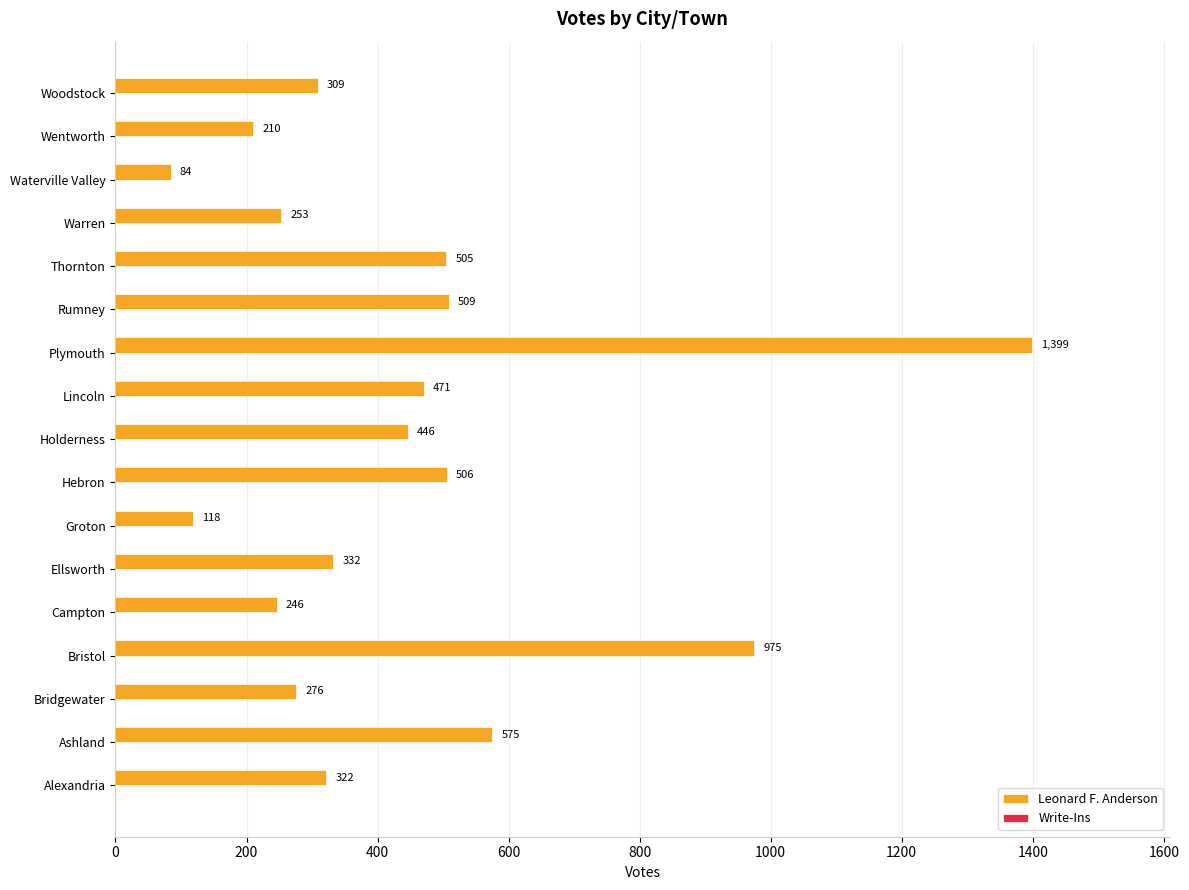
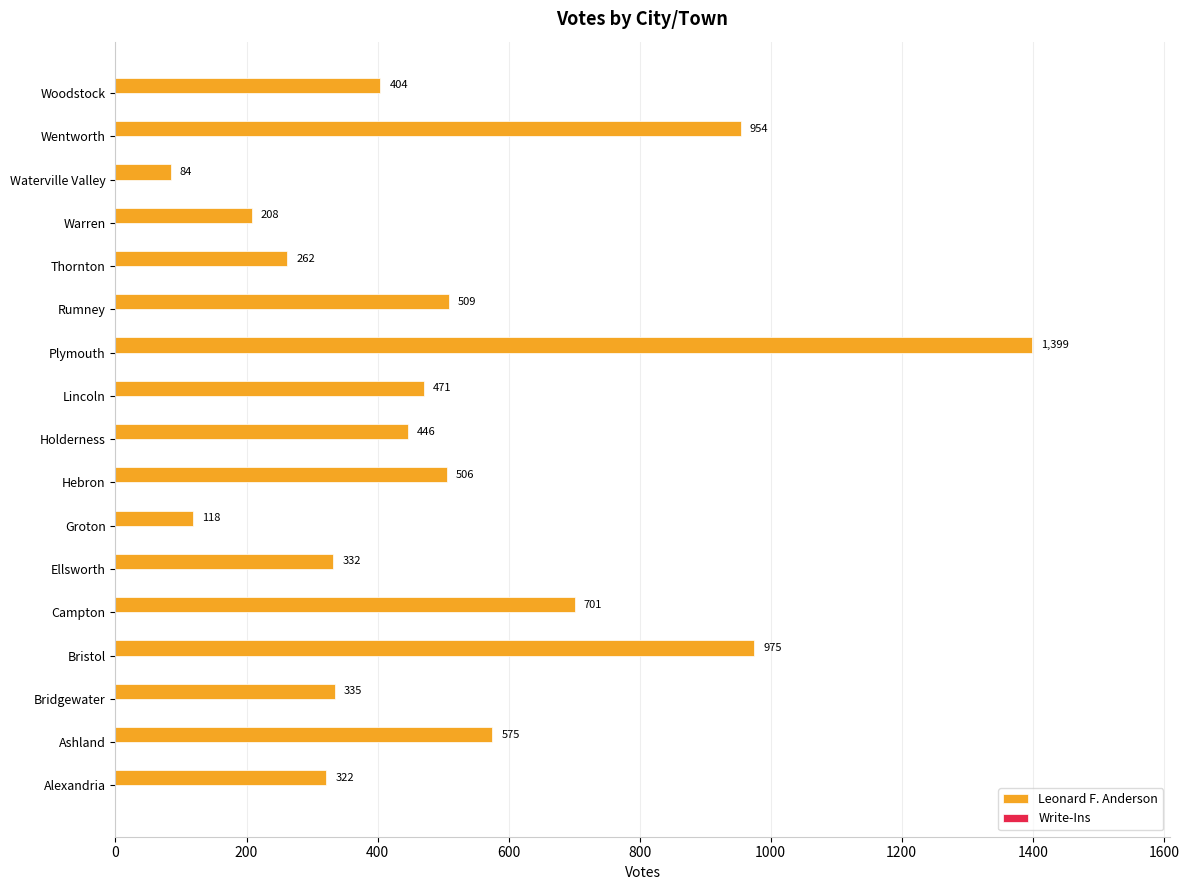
  {
    "Leonard F. Anderson": {
-     "Woodstock": "309",
-     "Wentworth": "210",
+     "Woodstock": "404",
+     "Wentworth": "954",
      "Waterville Valley": "84",
-     "Warren": "253",
-     "Thornton": "505",
+     "Warren": "208",
+     "Thornton": "262",
      "Rumney": "509",
      "Plymouth": "1,399",
      "Lincoln": "471",
      "Holderness": "446",
      "Hebron": "506",
      "Groton": "118",
      "Ellsworth": "332",
-     "Campton": "246",
+     "Campton": "701",
      "Bristol": "975",
-     "Bridgewater": "276",
+     "Bridgewater": "335",
      "Ashland": "575",
      "Alexandria": "322"
    },
    "Write-Ins": {
      "Woodstock": "0",
      "Wentworth": "0",
      "Waterville Valley": "0",
      "Warren": "0",
      "Thornton": "0",
      "Rumney": "0",
      "Plymouth": "0",
      "Lincoln": "0",
      "Holderness": "0",
      "Hebron": "0",
      "Groton": "0",
      "Ellsworth": "0",
      "Campton": "0",
      "Bristol": "0",
      "Bridgewater": "0",
      "Ashland": "0",
      "Alexandria": "0"
    }
  }
